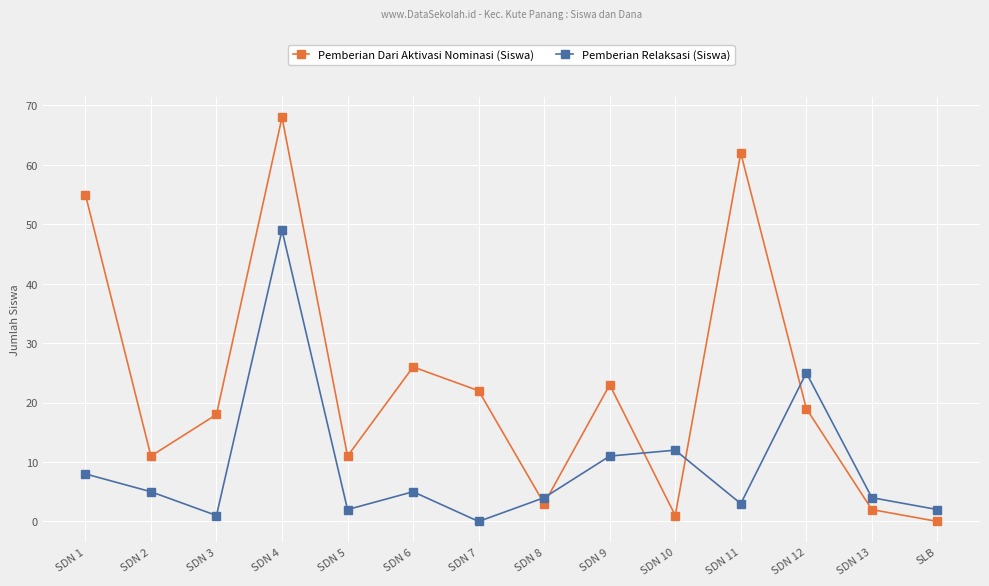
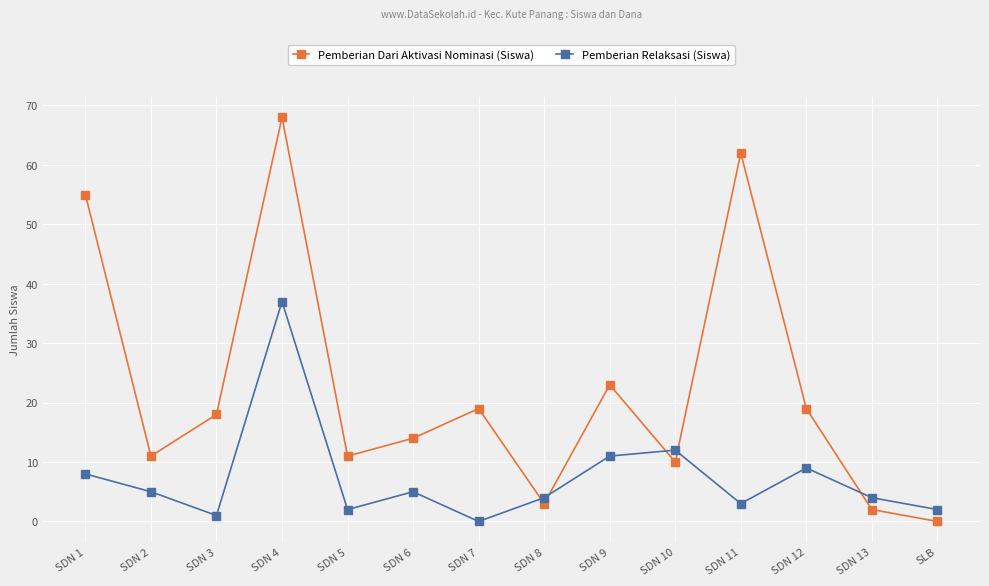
  {
    "Pemberian Dari Aktivasi Nominasi (Siswa)": {
      "SDN 1": 55,
      "SDN 2": 11,
      "SDN 3": 18,
      "SDN 4": 68,
      "SDN 5": 11,
-     "SDN 6": 26,
-     "SDN 7": 22,
+     "SDN 6": 14,
+     "SDN 7": 19,
      "SDN 8": 3,
      "SDN 9": 23,
-     "SDN 10": 1,
+     "SDN 10": 10,
      "SDN 11": 62,
      "SDN 12": 19,
      "SDN 13": 2,
      "SLB": 0
    },
    "Pemberian Relaksasi (Siswa)": {
      "SDN 1": 8,
      "SDN 2": 5,
      "SDN 3": 1,
-     "SDN 4": 49,
+     "SDN 4": 37,
      "SDN 5": 2,
      "SDN 6": 5,
      "SDN 7": 0,
      "SDN 8": 4,
      "SDN 9": 11,
      "SDN 10": 12,
      "SDN 11": 3,
-     "SDN 12": 25,
+     "SDN 12": 9,
      "SDN 13": 4,
      "SLB": 2
    }
  }
